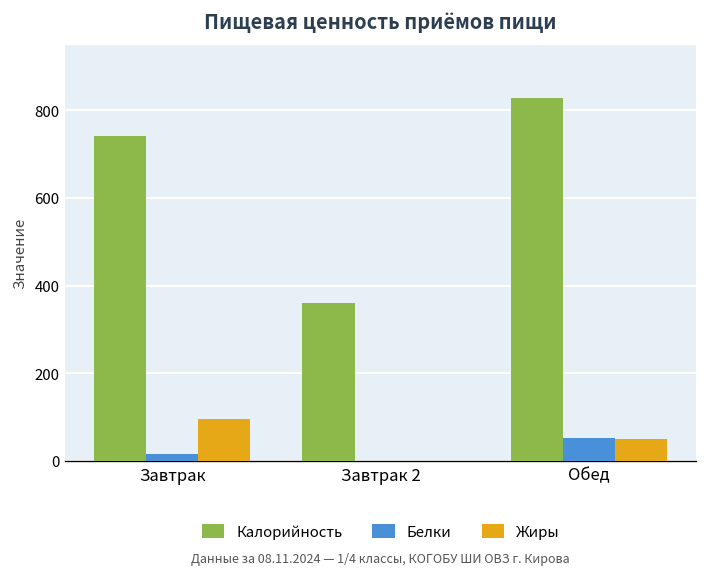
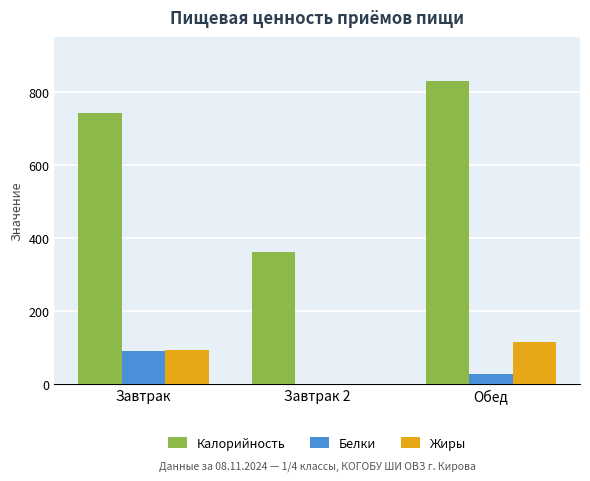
  {
    "Калорийность": {
      "Завтрак": 740,
      "Завтрак 2": 360,
      "Обед": 830
    },
    "Белки": {
-     "Завтрак": 20,
-     "Обед": 50
+     "Завтрак": 90,
+     "Обед": 30
    },
    "Жиры": {
      "Завтрак": 90,
      "Завтрак 2": 0,
-     "Обед": 50
+     "Обед": 110
    }
  }
